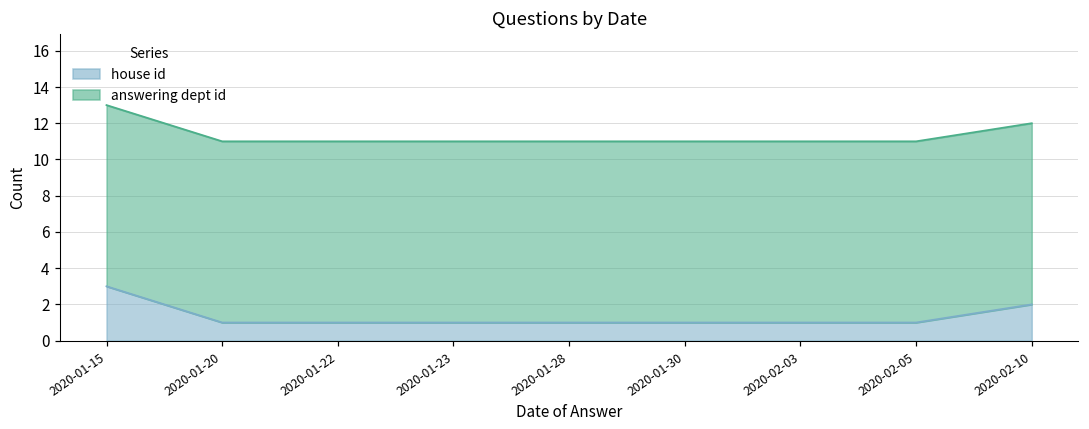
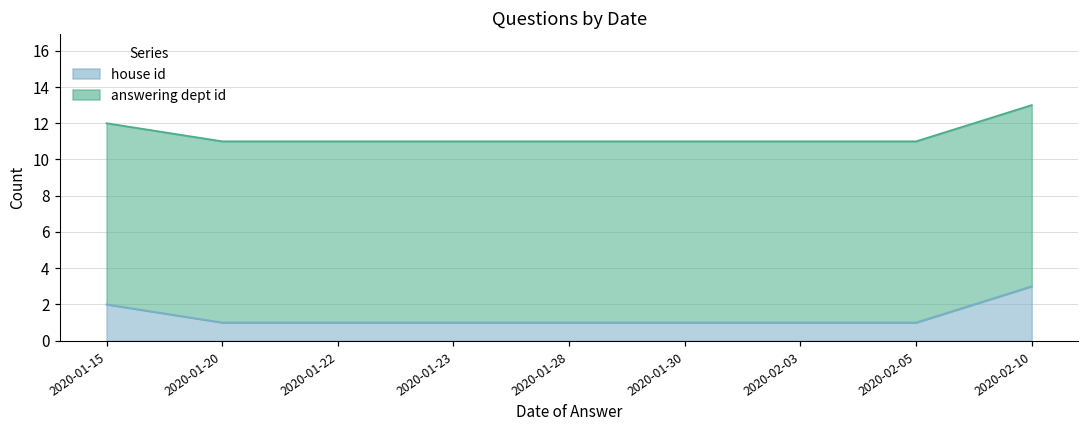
  {
    "house id": {
-     "2020-01-15": 3,
+     "2020-01-15": 2,
      "2020-01-20": 1,
      "2020-01-22": 1,
      "2020-01-23": 1,
      "2020-01-28": 1,
      "2020-01-30": 1,
      "2020-02-03": 1,
      "2020-02-05": 1,
-     "2020-02-10": 2
+     "2020-02-10": 3
    },
    "answering dept id": {
      "2020-01-15": 10,
      "2020-01-20": 10,
      "2020-01-22": 10,
      "2020-01-23": 10,
      "2020-01-28": 10,
      "2020-01-30": 10,
      "2020-02-03": 10,
      "2020-02-05": 10,
      "2020-02-10": 10
    }
  }
